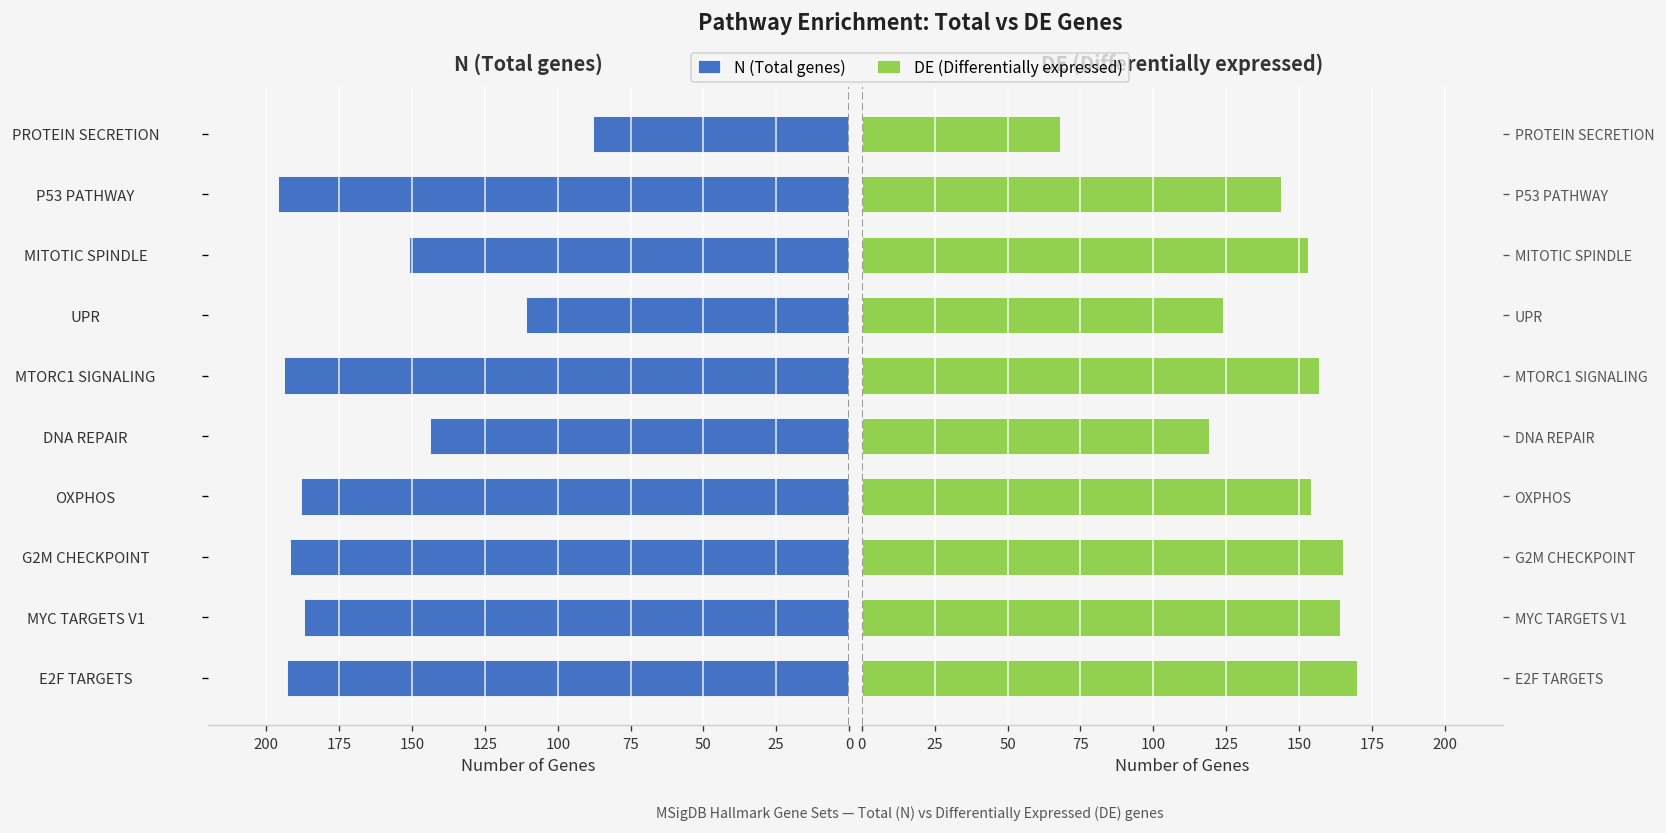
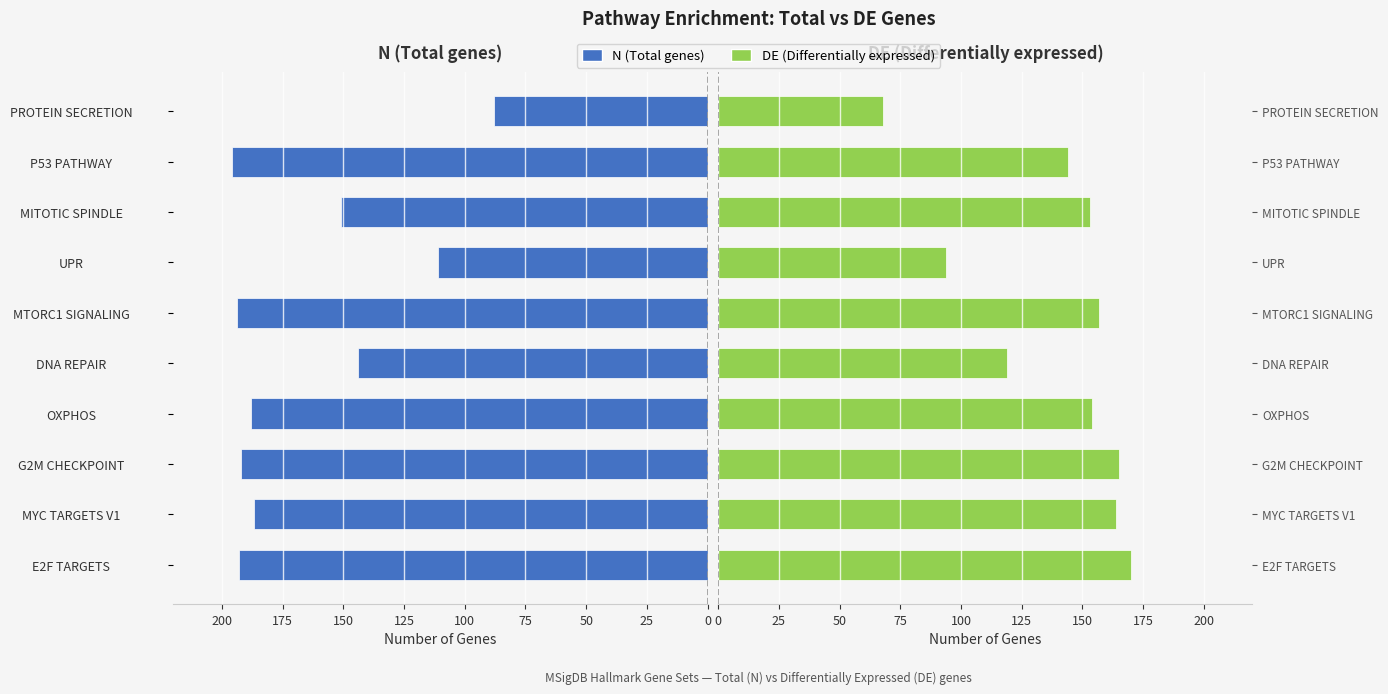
  {
    "N (Total genes)": {
      "PROTEIN SECRETION": 88,
      "P53 PATHWAY": 196,
      "MITOTIC SPINDLE": 151,
      "UPR": 111,
      "MTORC1 SIGNALING": 194,
      "DNA REPAIR": 144,
      "OXPHOS": 188,
      "G2M CHECKPOINT": 192,
      "MYC TARGETS V1": 187,
      "E2F TARGETS": 193
    },
    "DE (Differentially expressed)": {
      "PROTEIN SECRETION": 68,
      "P53 PATHWAY": 144,
      "MITOTIC SPINDLE": 153,
-     "UPR": 124,
+     "UPR": 94,
      "MTORC1 SIGNALING": 157,
      "DNA REPAIR": 119,
      "OXPHOS": 154,
      "G2M CHECKPOINT": 165,
      "MYC TARGETS V1": 164,
      "E2F TARGETS": 170
    }
  }
